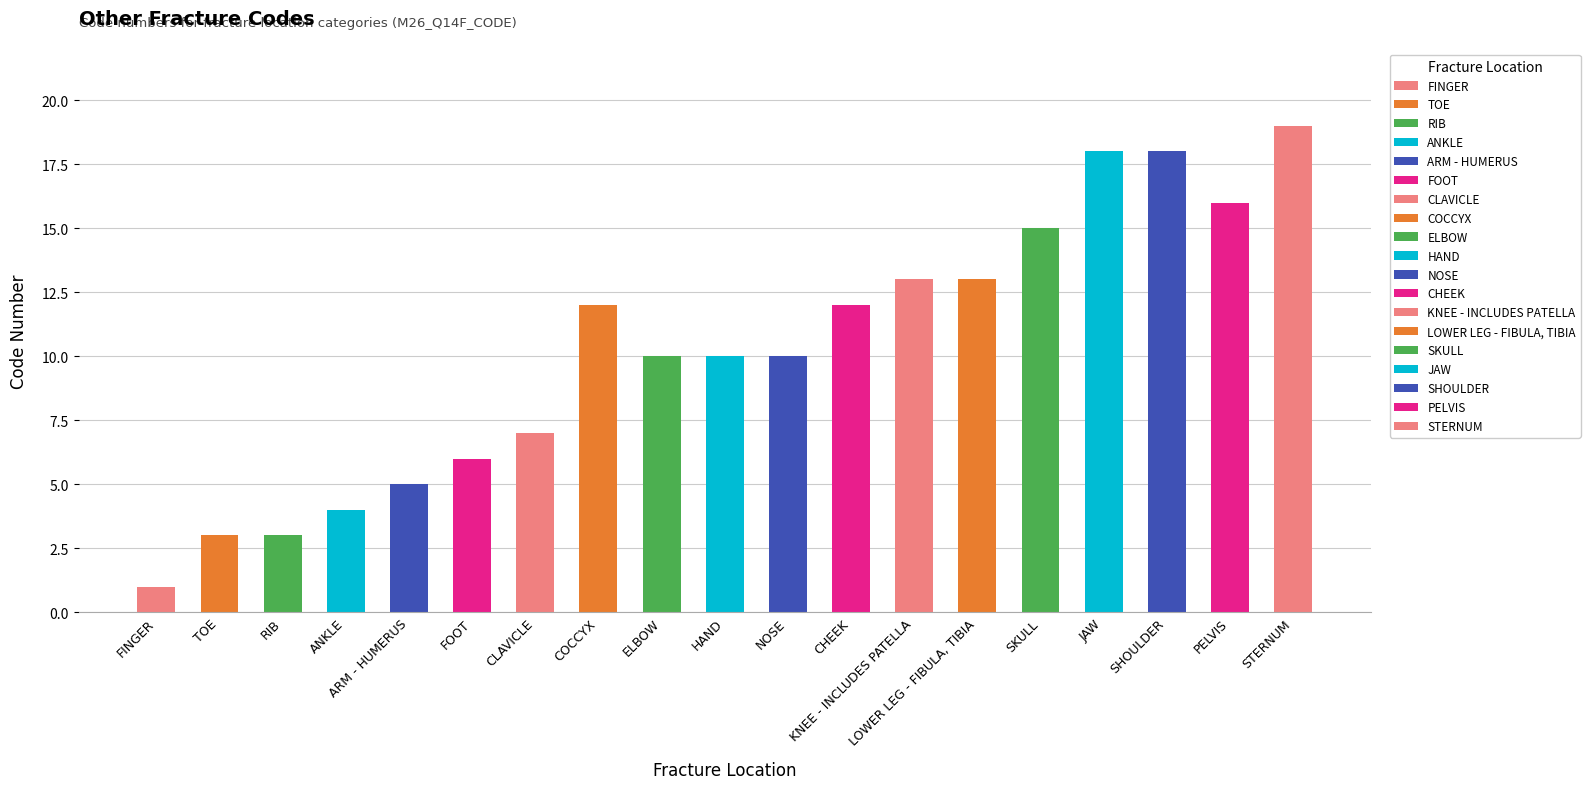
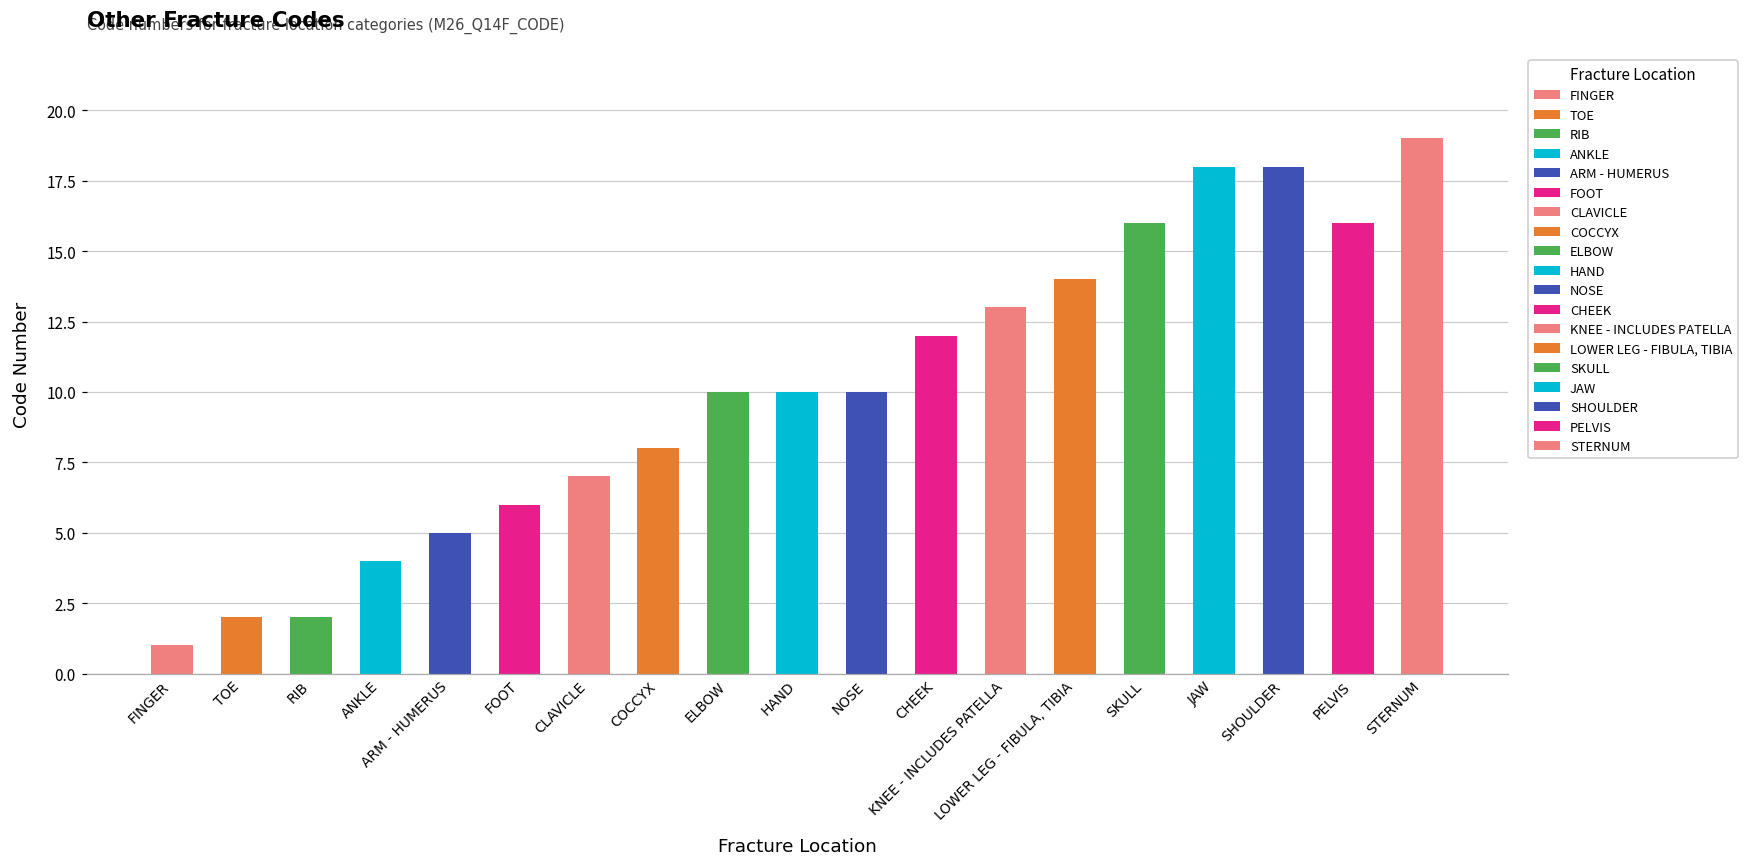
  {
    "FINGER": 1,
-   "TOE": 3,
-   "RIB": 3,
+   "TOE": 2,
+   "RIB": 2,
    "ANKLE": 4,
    "ARM - HUMERUS": 5,
    "FOOT": 6,
    "CLAVICLE": 7,
-   "COCCYX": 12,
+   "COCCYX": 8,
    "ELBOW": 10,
    "HAND": 10,
    "NOSE": 10,
    "CHEEK": 12,
    "KNEE - INCLUDES PATELLA": 13,
-   "LOWER LEG - FIBULA, TIBIA": 13,
-   "SKULL": 15,
+   "LOWER LEG - FIBULA, TIBIA": 14,
+   "SKULL": 16,
    "JAW": 18,
    "SHOULDER": 18,
    "PELVIS": 16,
    "STERNUM": 19
  }
